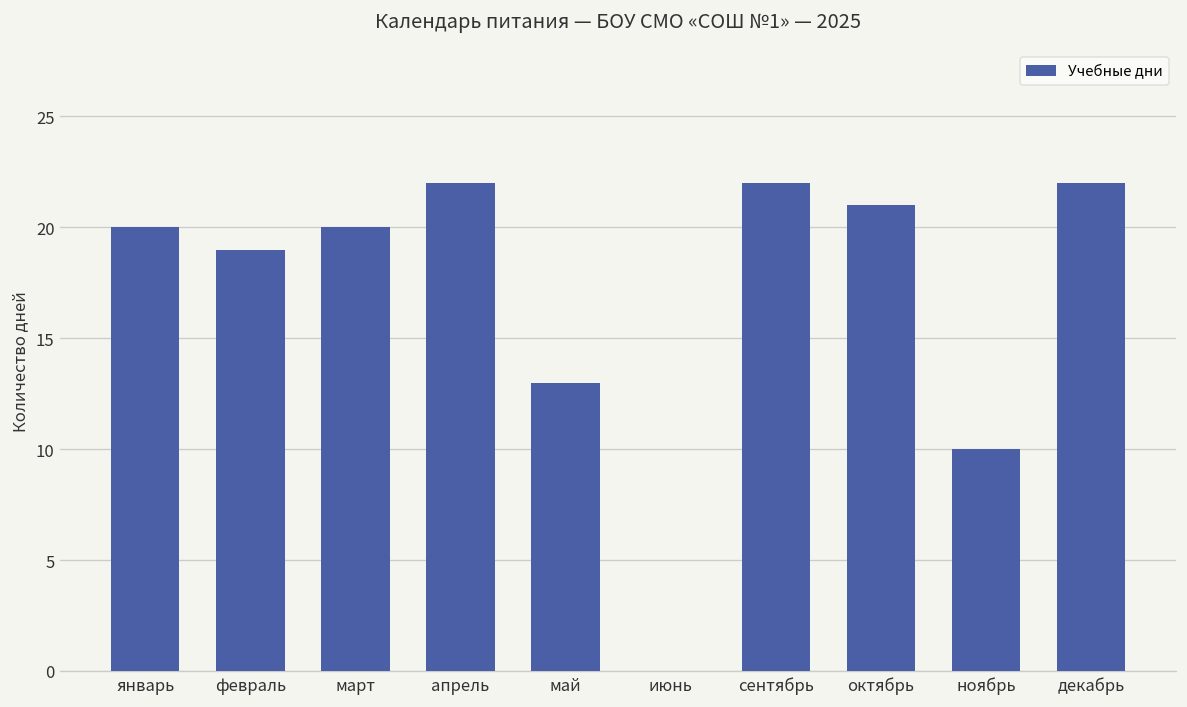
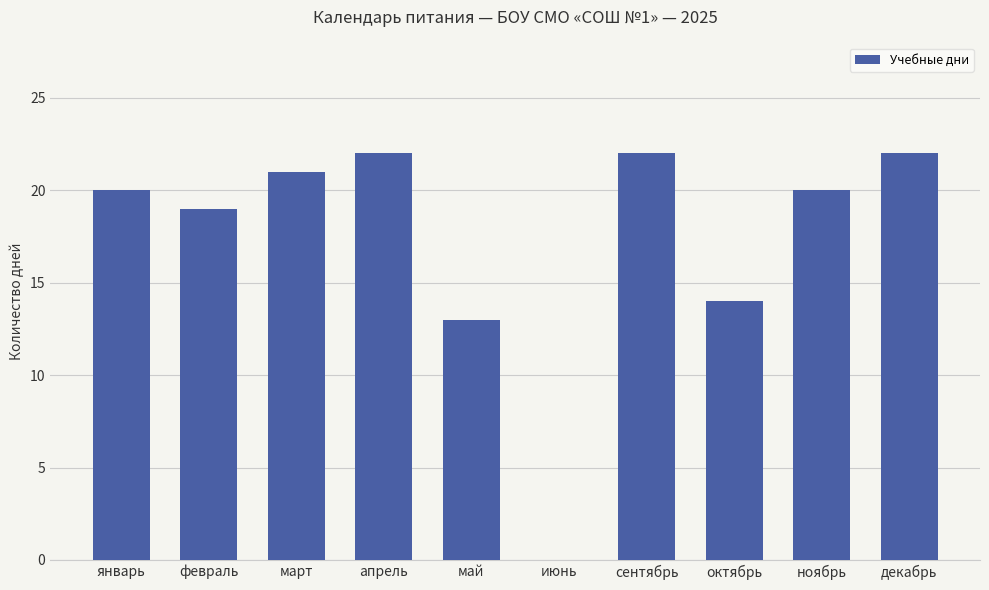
  {
    "январь": 20,
    "февраль": 19,
-   "март": 20,
+   "март": 21,
    "апрель": 22,
    "май": 13,
    "июнь": 0,
    "сентябрь": 22,
-   "октябрь": 21,
-   "ноябрь": 10,
+   "октябрь": 14,
+   "ноябрь": 20,
    "декабрь": 22
  }
